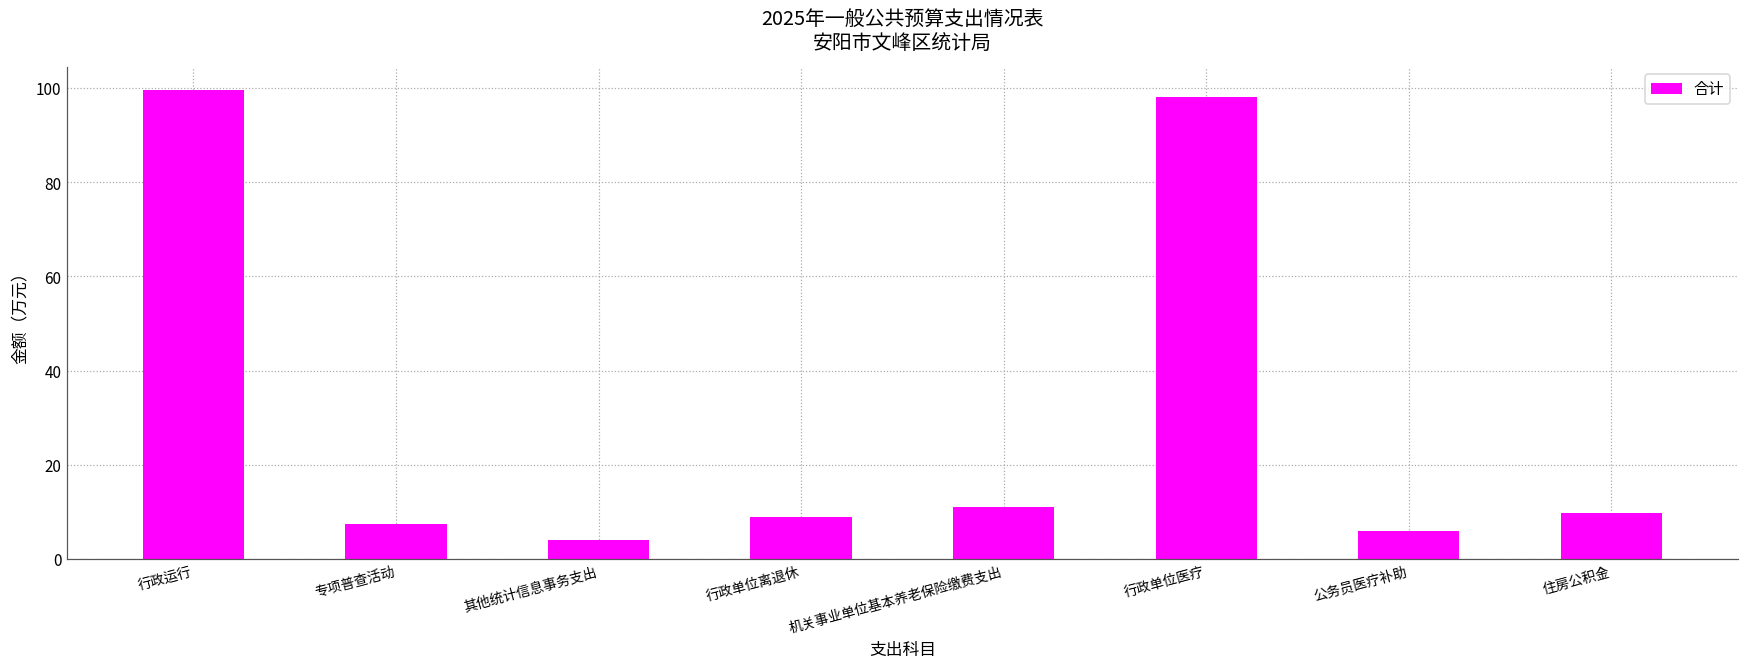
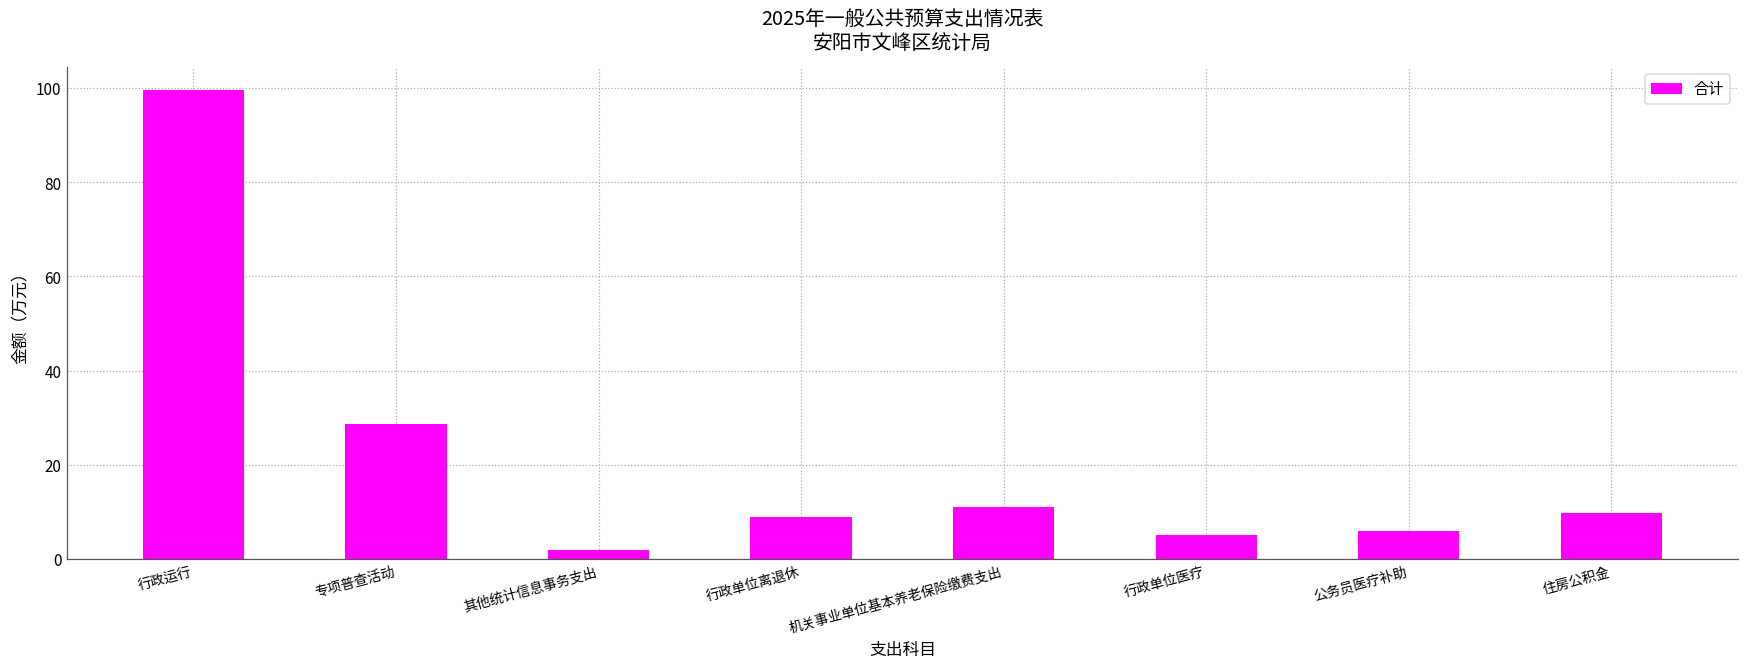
  {
    "行政运行": 100,
-   "专项普查活动": 8,
-   "其他统计信息事务支出": 4,
+   "专项普查活动": 29,
+   "其他统计信息事务支出": 2,
    "行政单位离退休": 9,
    "机关事业单位基本养老保险缴费支出": 11,
-   "行政单位医疗": 98,
+   "行政单位医疗": 5,
    "公务员医疗补助": 6,
    "住房公积金": 10
  }
